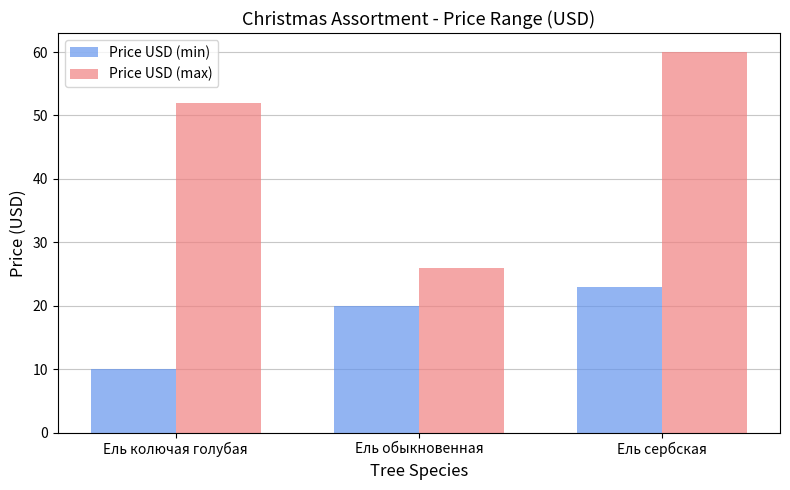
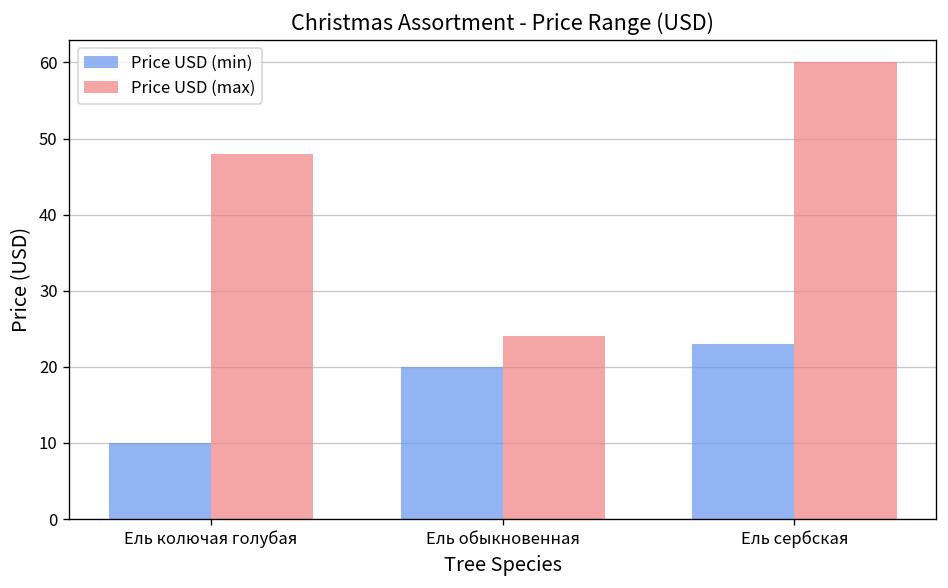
  {
    "Price USD (min)": {
      "Ель колючая голубая": 10,
      "Ель обыкновенная": 20,
      "Ель сербская": 23
    },
    "Price USD (max)": {
-     "Ель колючая голубая": 52,
-     "Ель обыкновенная": 26,
+     "Ель колючая голубая": 48,
+     "Ель обыкновенная": 24,
      "Ель сербская": 60
    }
  }
